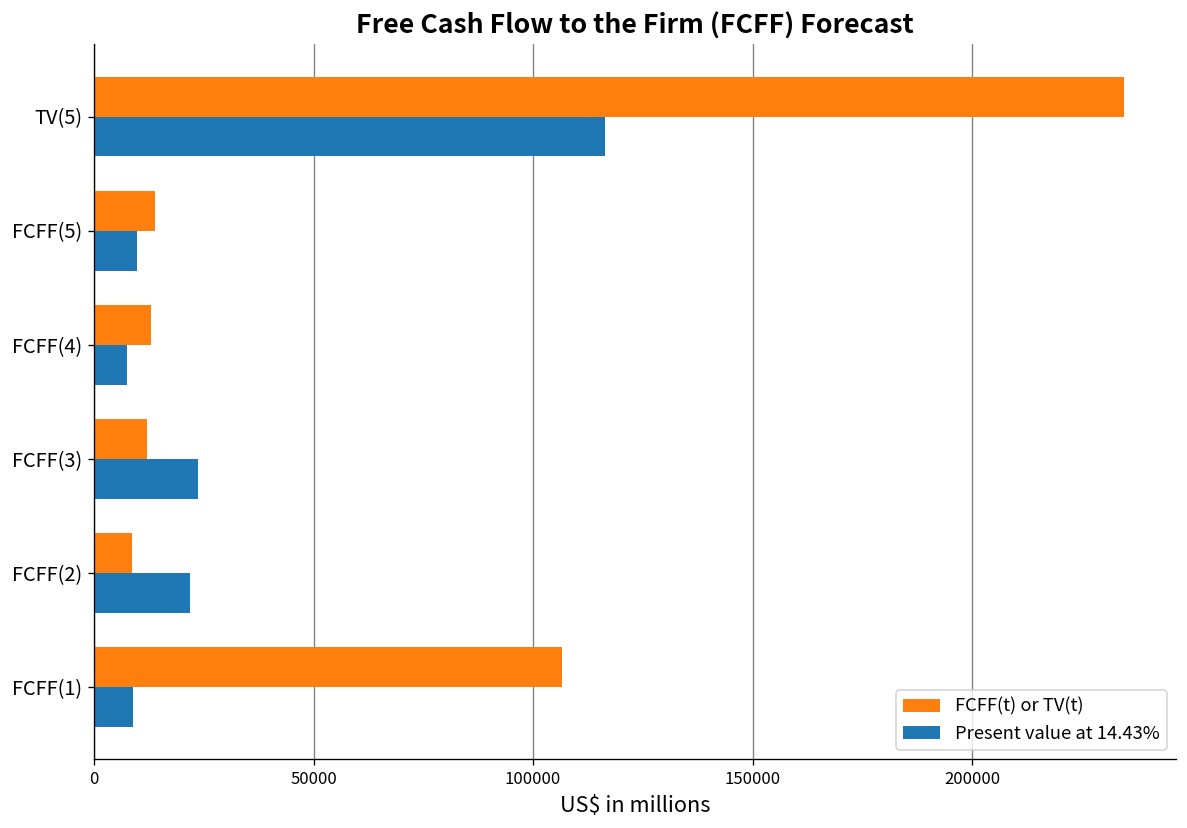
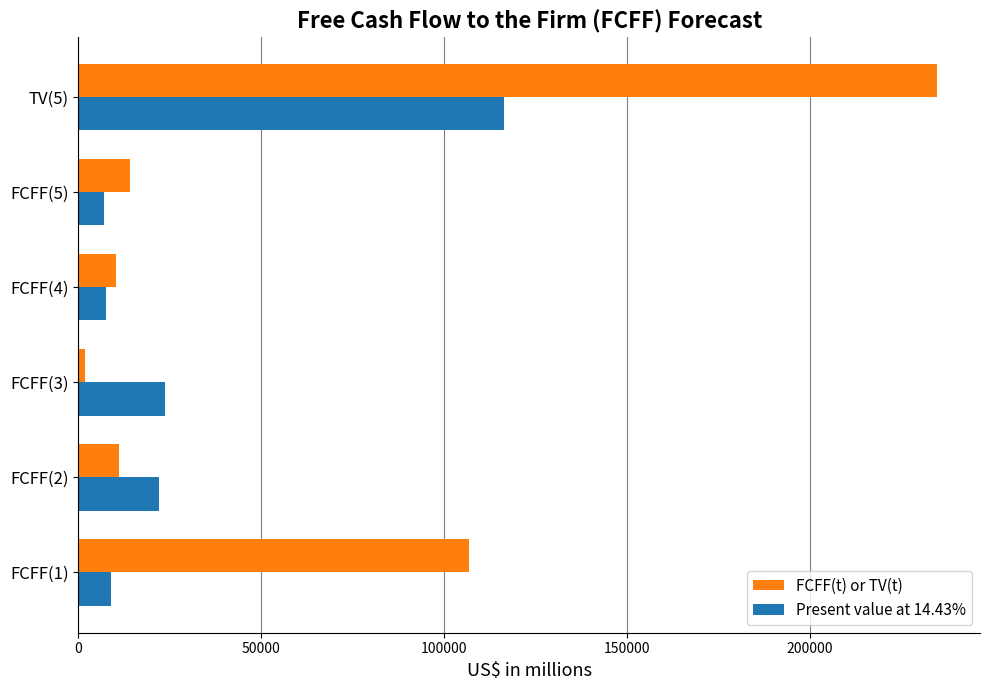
  {
    "FCFF(t) or TV(t)": {
      "TV(5)": 235000,
      "FCFF(5)": 14000,
-     "FCFF(4)": 13000,
-     "FCFF(3)": 12000,
-     "FCFF(2)": 9000,
+     "FCFF(4)": 10000,
+     "FCFF(3)": 2000,
+     "FCFF(2)": 11000,
      "FCFF(1)": 107000
    },
    "Present value at 14.43%": {
      "TV(5)": 116000,
-     "FCFF(5)": 10000,
+     "FCFF(5)": 7000,
      "FCFF(4)": 8000,
      "FCFF(3)": 24000,
      "FCFF(2)": 22000,
      "FCFF(1)": 9000
    }
  }
